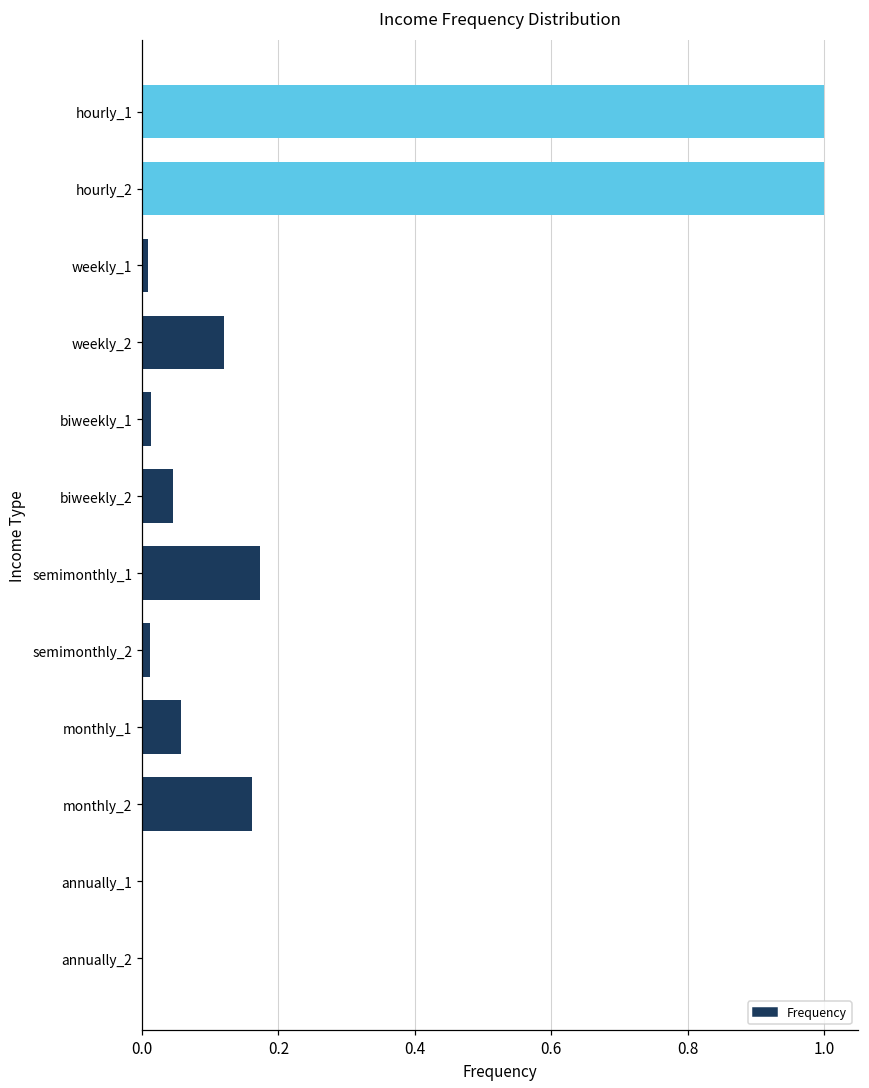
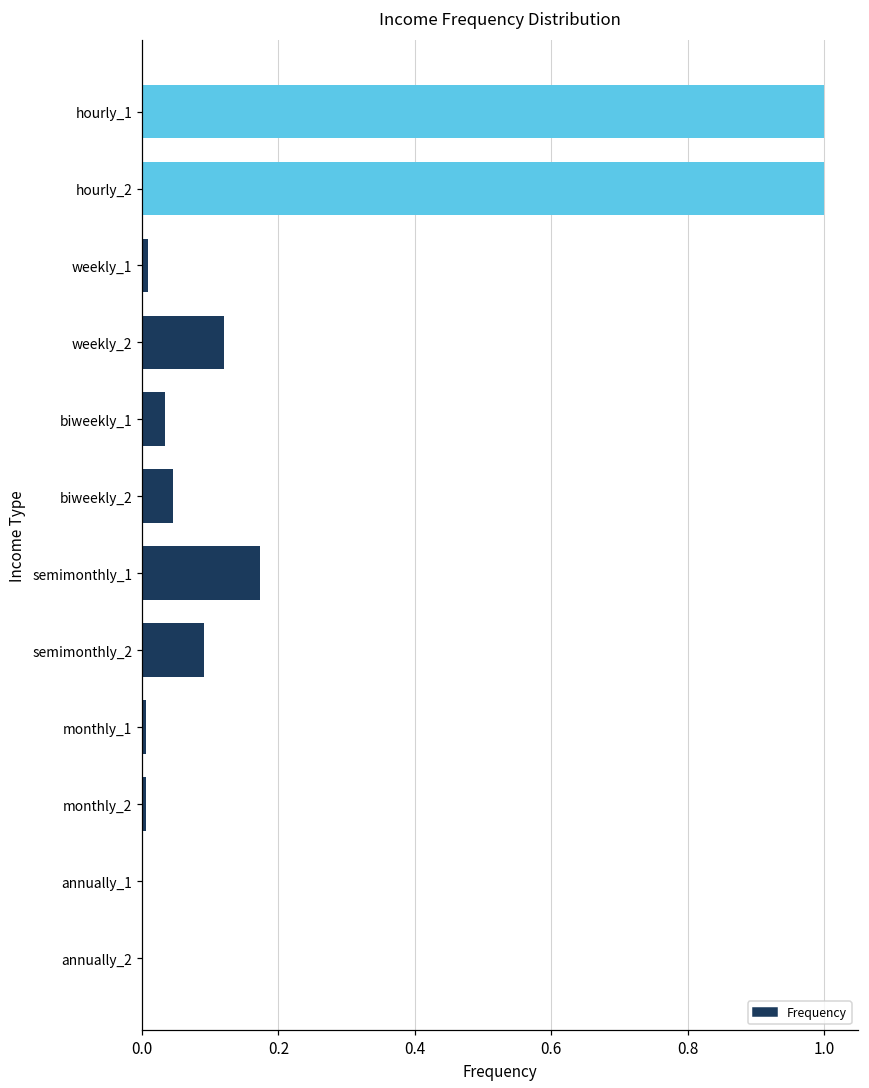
  {
    "hourly_1": 1.00,
    "hourly_2": 1.00,
    "weekly_1": 0.01,
    "weekly_2": 0.12,
-   "biweekly_1": 0.01,
+   "biweekly_1": 0.03,
    "biweekly_2": 0.04,
    "semimonthly_1": 0.17,
-   "semimonthly_2": 0.01,
-   "monthly_1": 0.06,
-   "monthly_2": 0.16
+   "semimonthly_2": 0.09,
+   "monthly_1": 0.01,
+   "monthly_2": 0.01
  }
